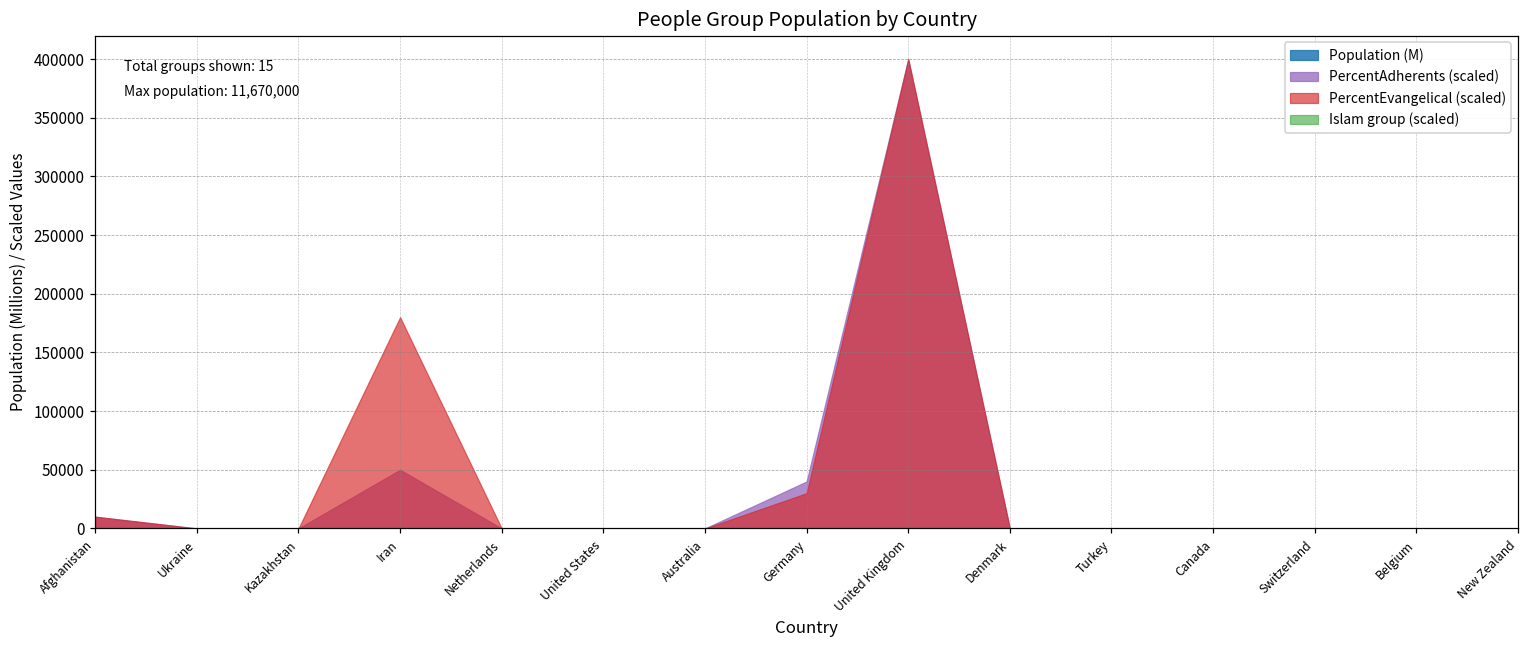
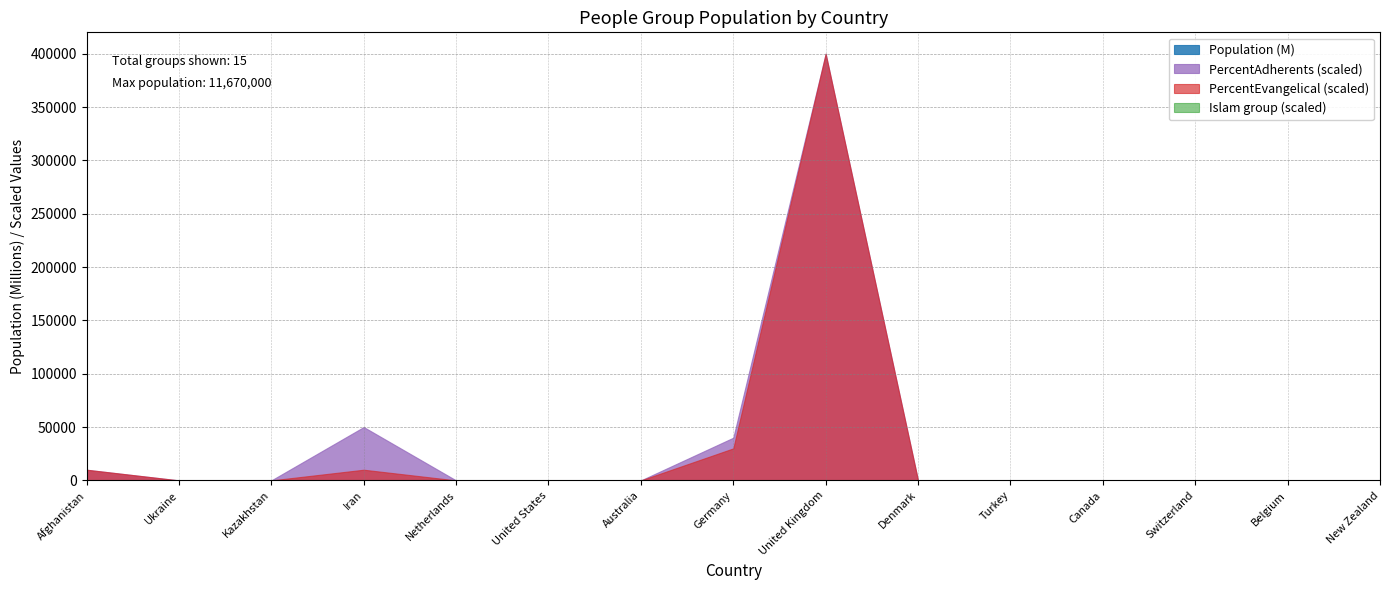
  {
    "PercentAdherents (scaled)": {
      "Iran": 50000,
      "Germany": 40000
    },
    "PercentEvangelical (scaled)": {
-     "Iran": 180000,
+     "Iran": 10000,
      "Germany": 30000
    }
  }
